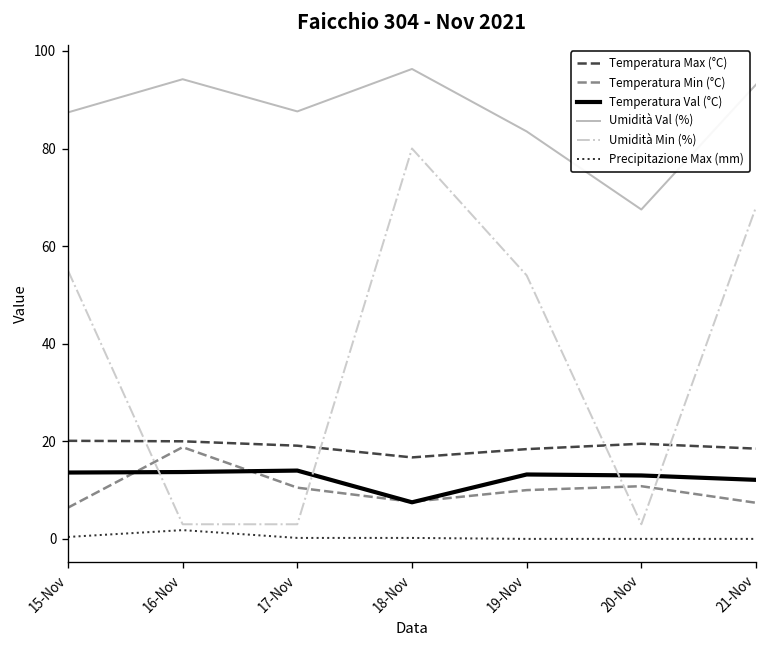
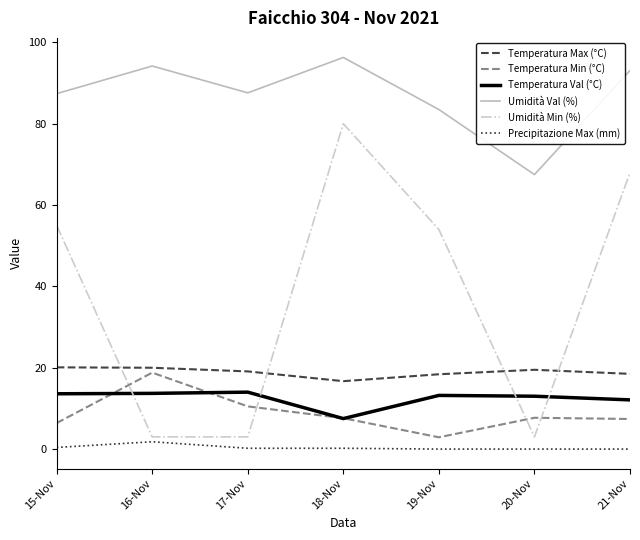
  {
    "Temperatura Min (°C)": {
      "15-Nov": 6,
      "16-Nov": 19,
      "17-Nov": 11,
-     "19-Nov": 10,
-     "20-Nov": 11,
+     "19-Nov": 3,
+     "20-Nov": 8,
      "21-Nov": 7
    },
    "Temperatura Val (°C)": {
      "15-Nov": 14,
      "16-Nov": 14,
      "17-Nov": 14,
      "19-Nov": 13,
      "20-Nov": 13,
      "21-Nov": 12
    }
  }
